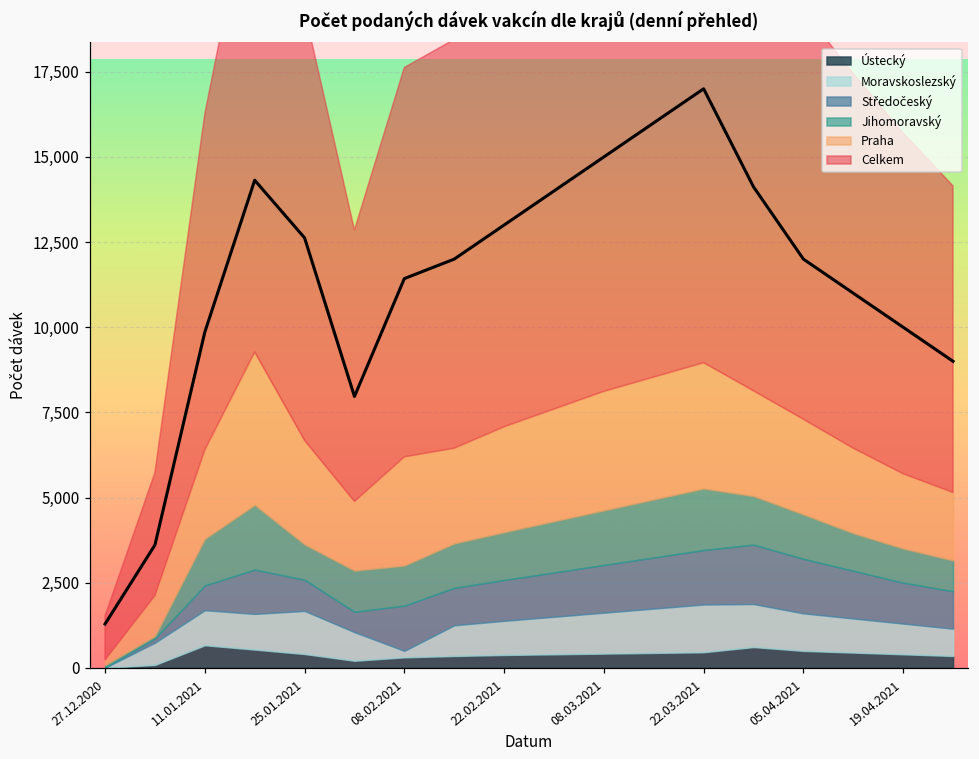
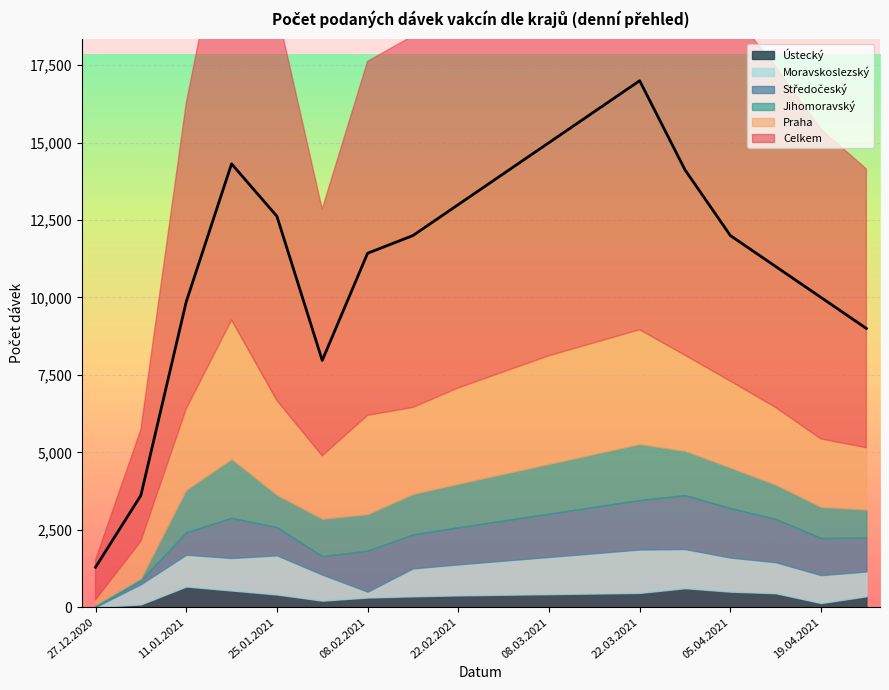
  {
    "Ústecký": {
      "11.01.2021": "700",
      "25.01.2021": "400",
      "08.02.2021": "300",
      "22.02.2021": "400",
      "08.03.2021": "400",
      "22.03.2021": "500",
      "05.04.2021": "500",
-     "19.04.2021": "400"
+     "19.04.2021": "100"
    },
    "Moravskoslezský": {
      "11.01.2021": "1,000",
      "25.01.2021": "1,300",
      "08.02.2021": "200",
      "22.02.2021": "1,000",
      "08.03.2021": "1,200",
      "22.03.2021": "1,400",
      "05.04.2021": "1,100",
      "19.04.2021": "900"
    },
    "Praha": {
      "27.12.2020": "200",
      "11.01.2021": "2,600",
      "25.01.2021": "3,100",
      "08.02.2021": "3,200",
      "22.02.2021": "3,100",
      "08.03.2021": "3,500",
      "22.03.2021": "3,700",
      "05.04.2021": "2,800",
      "19.04.2021": "2,200"
    },
    "Celkem": {
      "27.12.2020": "1,300",
      "11.01.2021": "9,900",
      "08.02.2021": "11,400"
    }
  }
